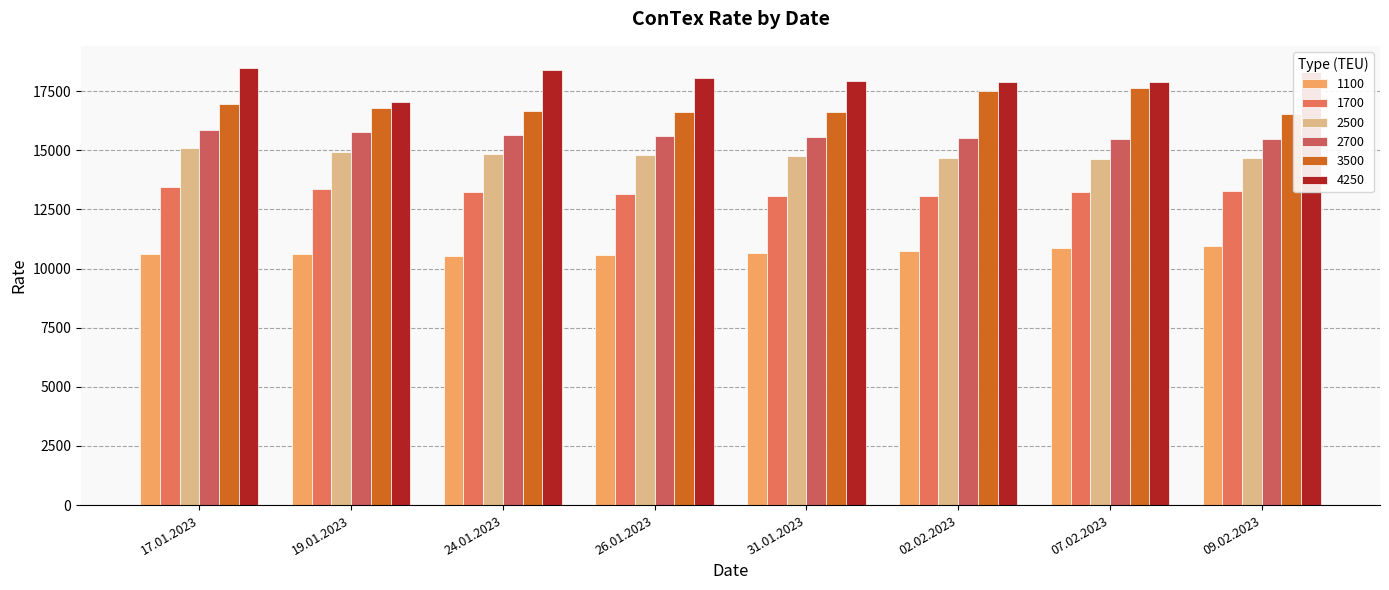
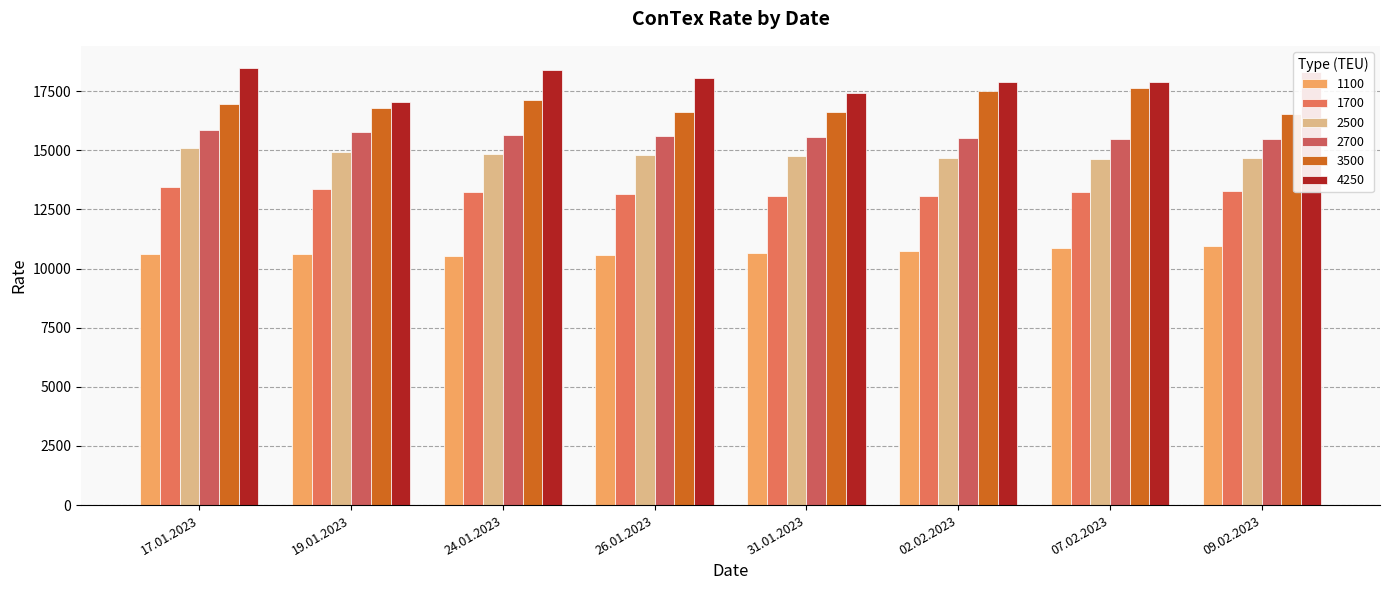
  {
    "3500": {
      "17.01.2023": 16900,
      "19.01.2023": 16800,
-     "24.01.2023": 16700,
+     "24.01.2023": 17100,
      "26.01.2023": 16600,
      "31.01.2023": 16600,
      "02.02.2023": 17500,
      "07.02.2023": 17600,
      "09.02.2023": 16500
    },
    "4250": {
      "17.01.2023": 18500,
      "19.01.2023": 17000,
      "24.01.2023": 18400,
      "26.01.2023": 18100,
-     "31.01.2023": 17900,
+     "31.01.2023": 17400,
      "02.02.2023": 17900,
      "07.02.2023": 17900
    }
  }
